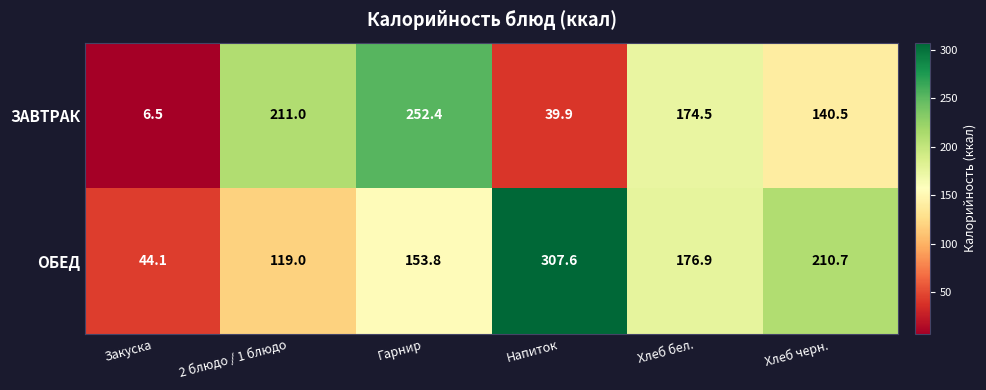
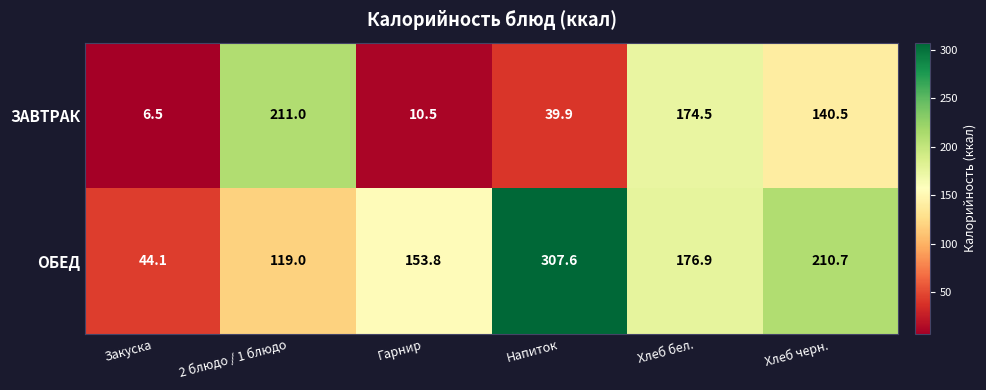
  {
    "ЗАВТРАК": {
      "Закуска": 6.5,
      "2 блюдо / 1 блюдо": 211.0,
-     "Гарнир": 252.4,
+     "Гарнир": 10.5,
      "Напиток": 39.9,
      "Хлеб бел.": 174.5,
      "Хлеб черн.": 140.5
    },
    "ОБЕД": {
      "Закуска": 44.1,
      "2 блюдо / 1 блюдо": 119.0,
      "Гарнир": 153.8,
      "Напиток": 307.6,
      "Хлеб бел.": 176.9,
      "Хлеб черн.": 210.7
    }
  }
